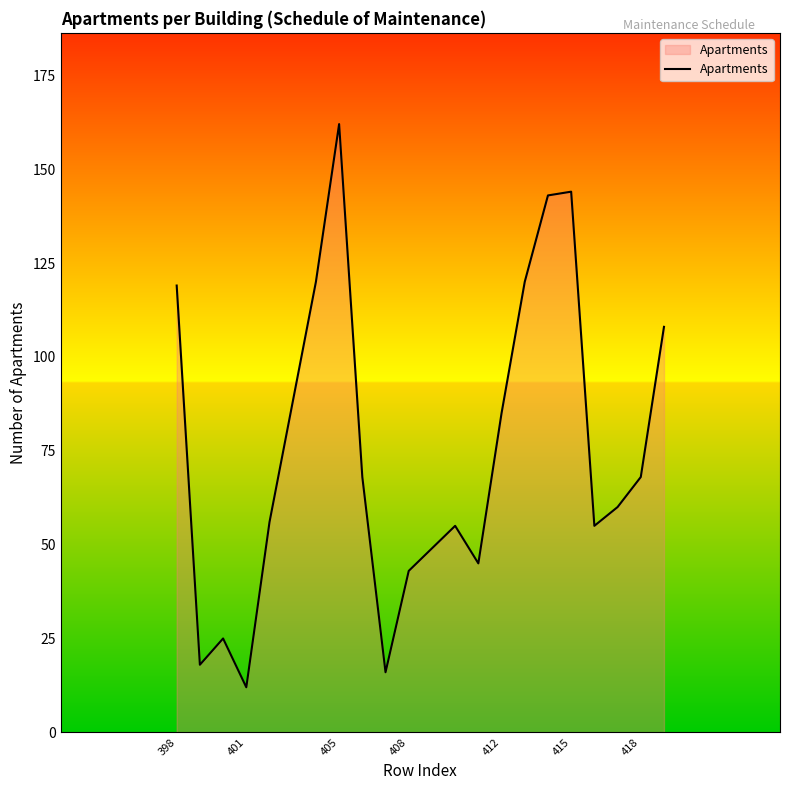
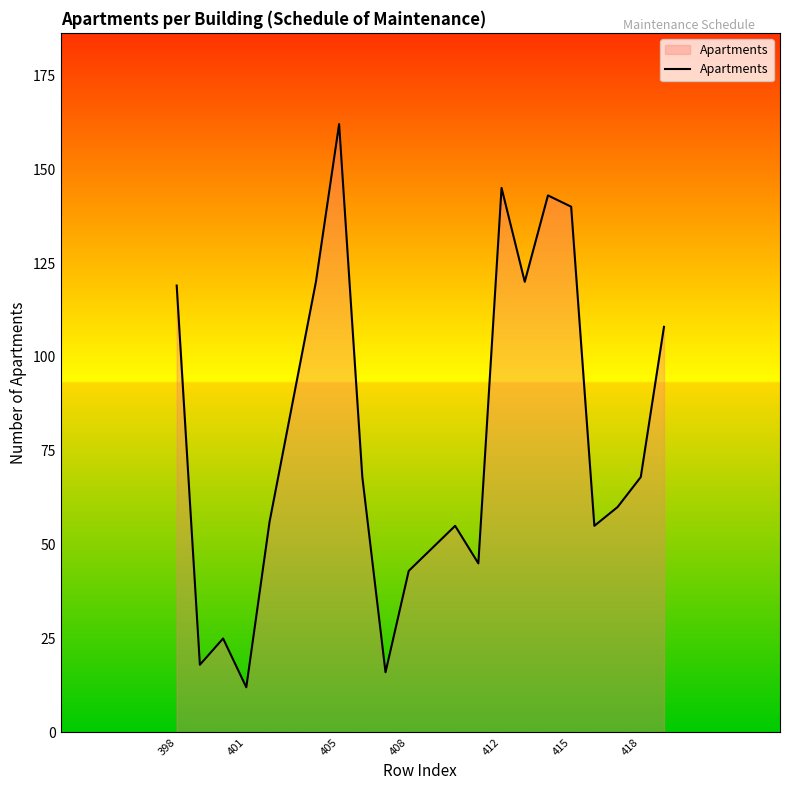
  {
    "398": 119,
    "401": 12,
    "405": 162,
    "408": 43,
-   "412": 85,
-   "415": 144,
+   "412": 145,
+   "415": 140,
    "418": 68
  }
